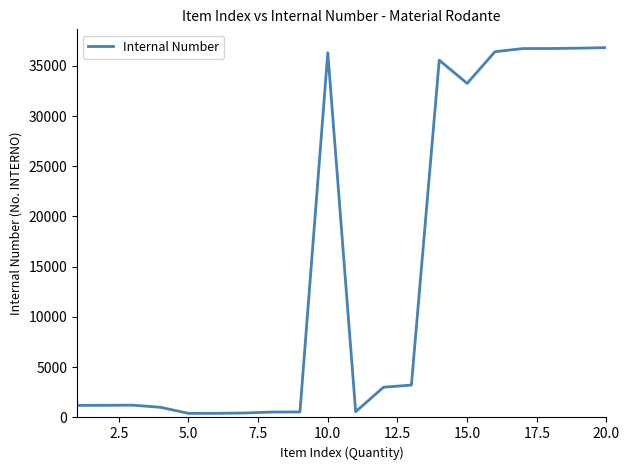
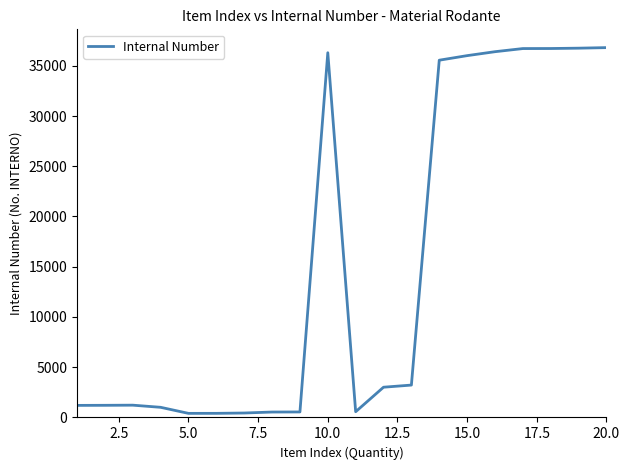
  {
    "5.0": 400,
    "10.0": 36300,
-   "15.0": 33200,
+   "15.0": 36000,
    "20.0": 36800
  }
